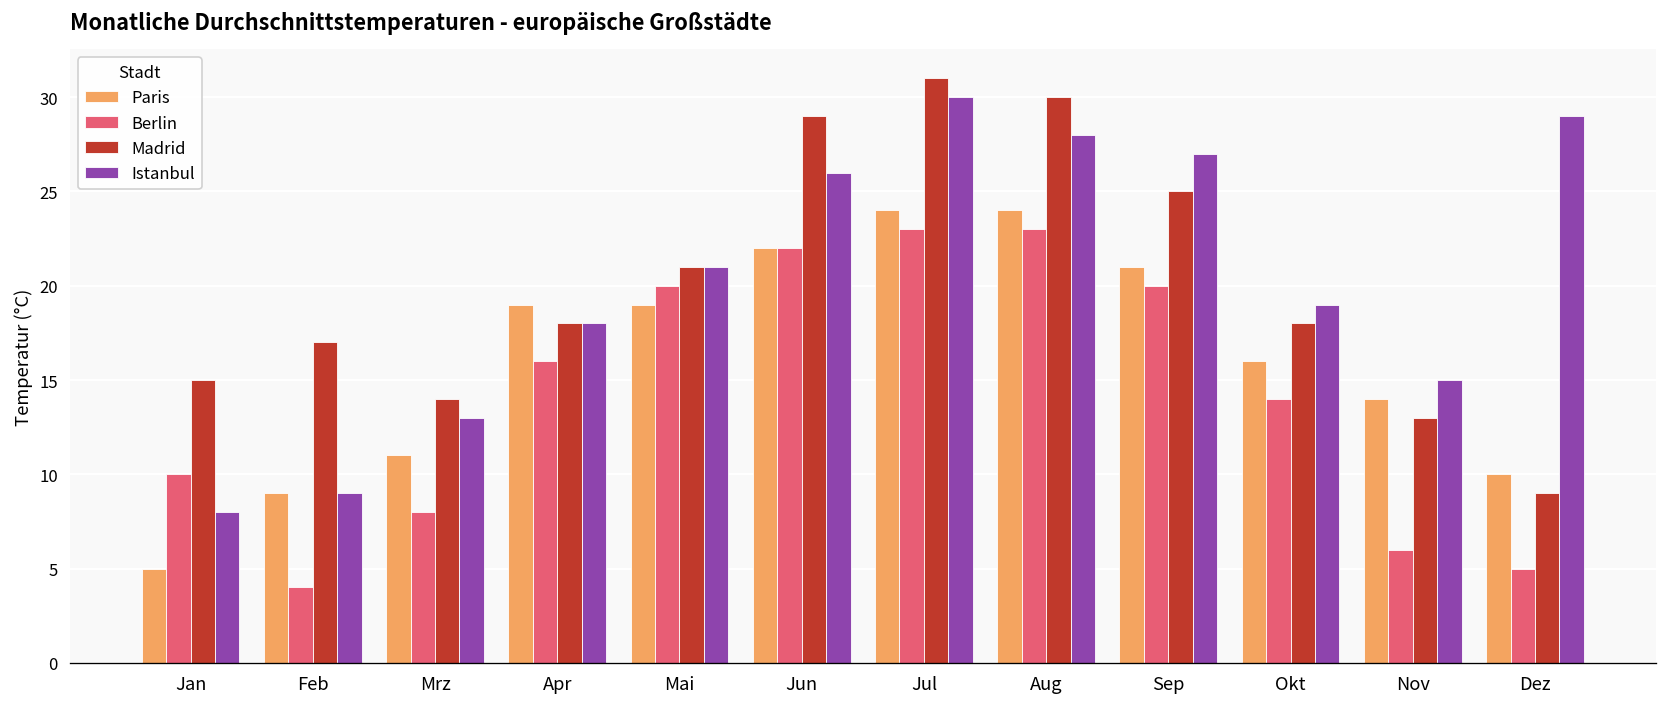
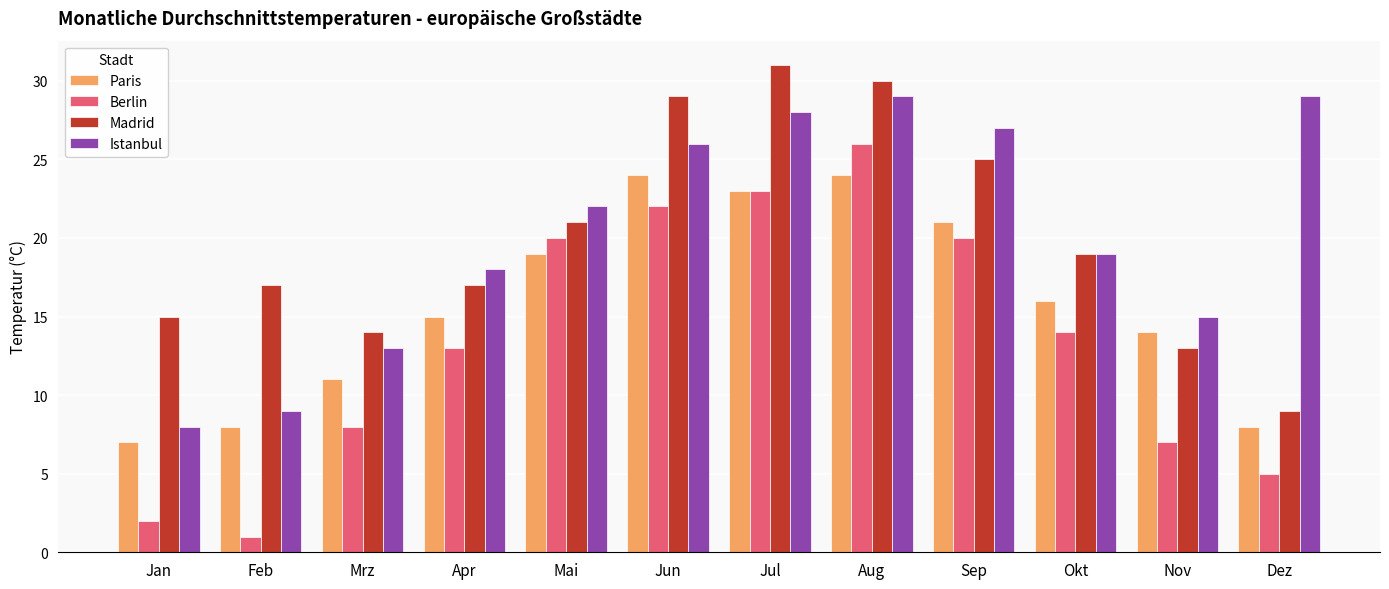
  {
    "Paris": {
-     "Jan": 5,
-     "Feb": 9,
+     "Jan": 7,
+     "Feb": 8,
      "Mrz": 11,
-     "Apr": 19,
+     "Apr": 15,
      "Mai": 19,
-     "Jun": 22,
-     "Jul": 24,
+     "Jun": 24,
+     "Jul": 23,
      "Aug": 24,
      "Sep": 21,
      "Okt": 16,
      "Nov": 14,
-     "Dez": 10
+     "Dez": 8
    },
    "Berlin": {
-     "Jan": 10,
-     "Feb": 4,
+     "Jan": 2,
+     "Feb": 1,
      "Mrz": 8,
-     "Apr": 16,
+     "Apr": 13,
      "Mai": 20,
      "Jun": 22,
      "Jul": 23,
-     "Aug": 23,
+     "Aug": 26,
      "Sep": 20,
      "Okt": 14,
-     "Nov": 6,
+     "Nov": 7,
      "Dez": 5
    },
    "Madrid": {
      "Jan": 15,
      "Feb": 17,
      "Mrz": 14,
-     "Apr": 18,
+     "Apr": 17,
      "Mai": 21,
      "Jun": 29,
      "Jul": 31,
      "Aug": 30,
      "Sep": 25,
-     "Okt": 18,
+     "Okt": 19,
      "Nov": 13,
      "Dez": 9
    },
    "Istanbul": {
      "Jan": 8,
      "Feb": 9,
      "Mrz": 13,
      "Apr": 18,
-     "Mai": 21,
+     "Mai": 22,
      "Jun": 26,
-     "Jul": 30,
-     "Aug": 28,
+     "Jul": 28,
+     "Aug": 29,
      "Sep": 27,
      "Okt": 19,
      "Nov": 15,
      "Dez": 29
    }
  }
